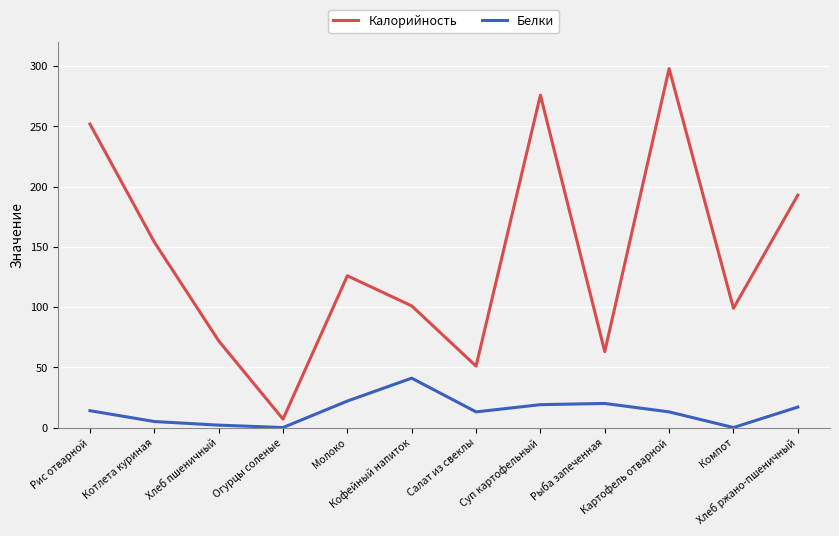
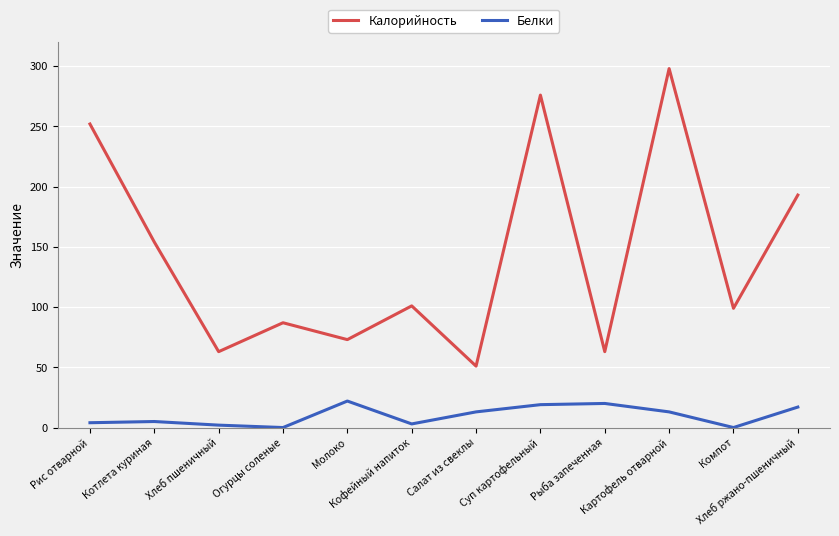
  {
    "Калорийность": {
      "Рис отварной": 252,
      "Котлета куриная": 154,
-     "Хлеб пшеничный": 72,
-     "Огурцы соленые": 7,
-     "Молоко": 126,
+     "Хлеб пшеничный": 63,
+     "Огурцы соленые": 87,
+     "Молоко": 73,
      "Кофейный напиток": 101,
      "Салат из свеклы": 51,
      "Суп картофельный": 276,
      "Рыба запеченная": 63,
      "Картофель отварной": 298,
      "Компот": 99,
      "Хлеб ржано-пшеничный": 193
    },
    "Белки": {
-     "Рис отварной": 14,
+     "Рис отварной": 4,
      "Котлета куриная": 5,
      "Хлеб пшеничный": 2,
      "Огурцы соленые": 0,
      "Молоко": 22,
-     "Кофейный напиток": 41,
+     "Кофейный напиток": 3,
      "Салат из свеклы": 13,
      "Суп картофельный": 19,
      "Рыба запеченная": 20,
      "Картофель отварной": 13,
      "Компот": 0,
      "Хлеб ржано-пшеничный": 17
    }
  }
